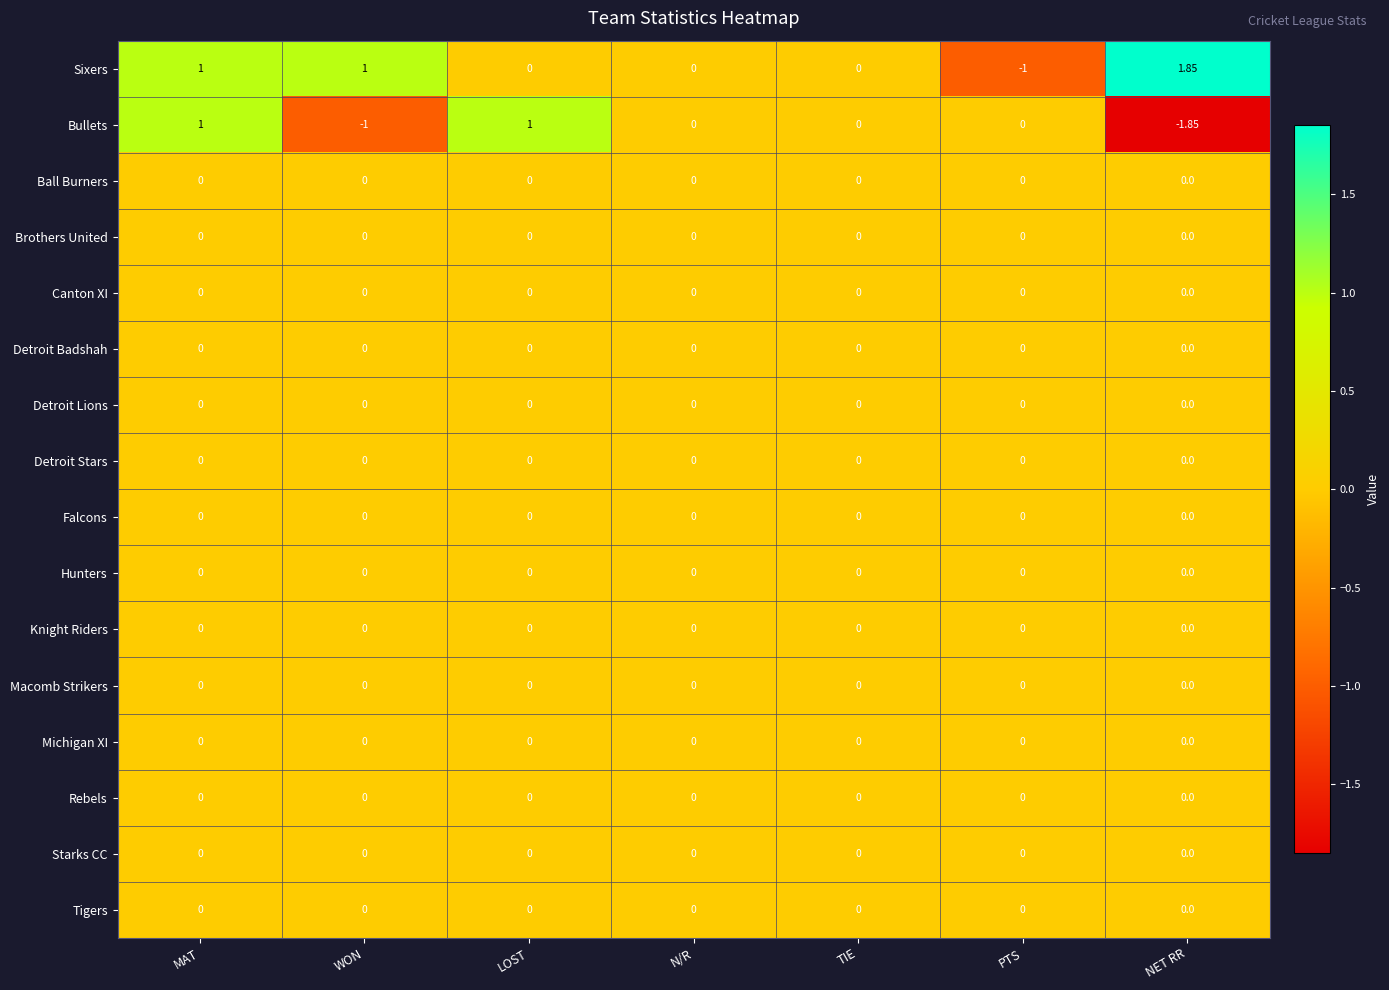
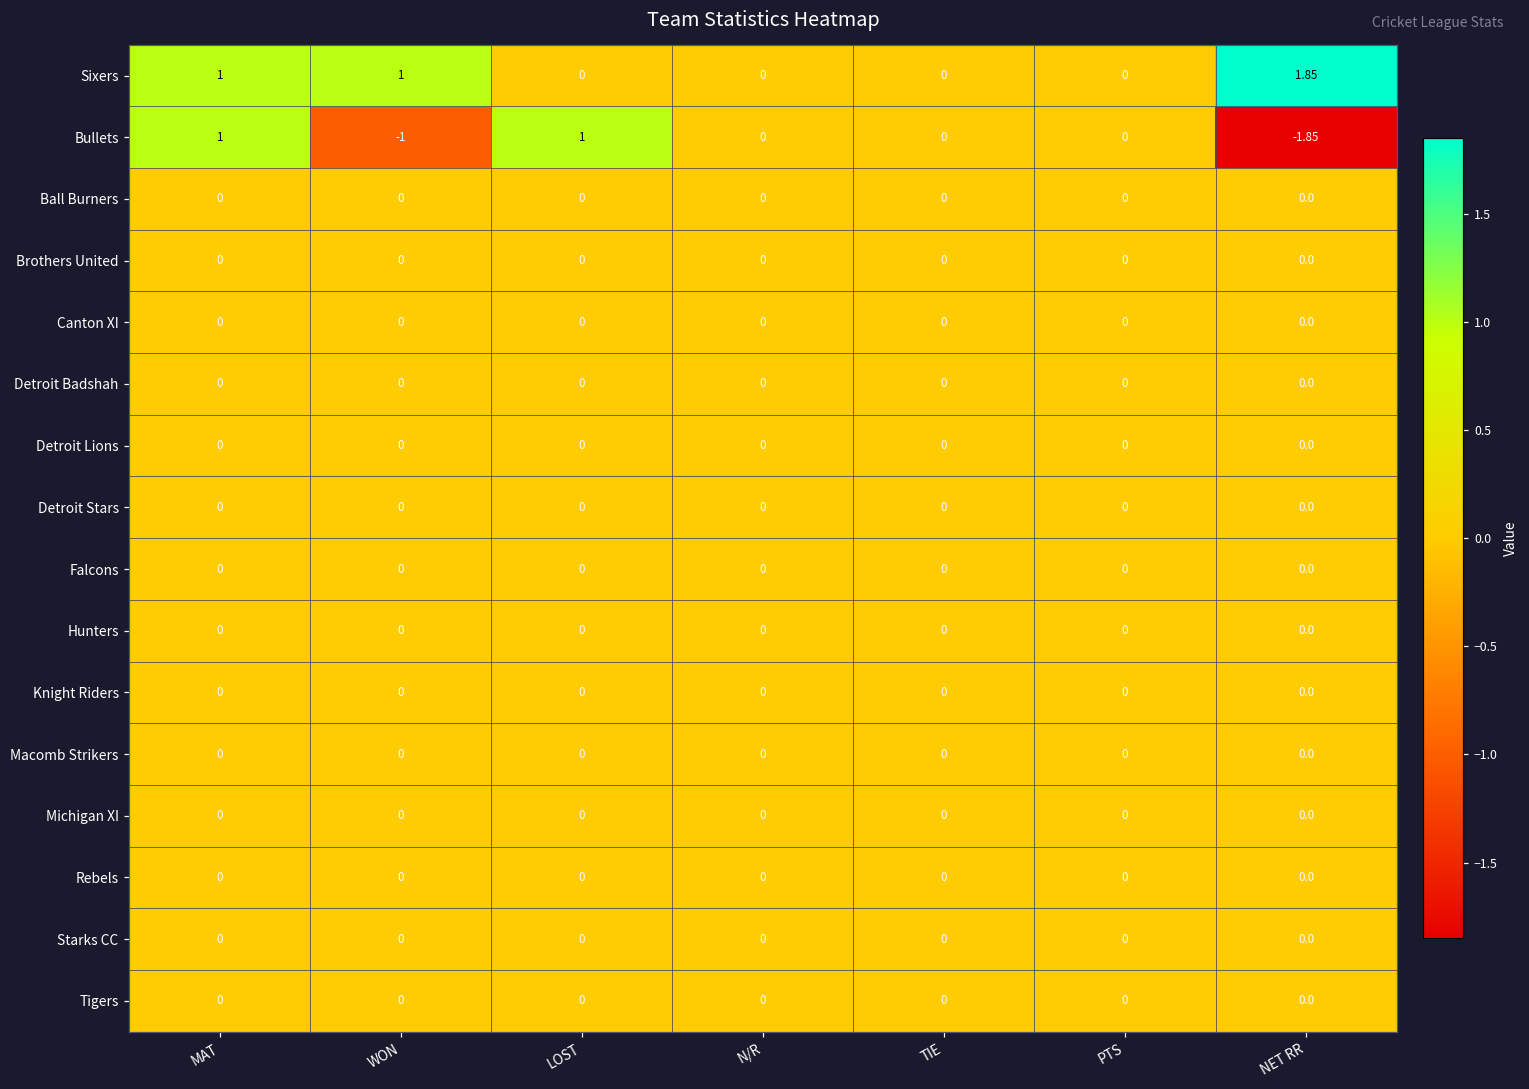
  {
    "Sixers": {
      "MAT": 1,
      "WON": 1,
      "LOST": 0,
      "N/R": 0,
      "TIE": 0,
-     "PTS": -1,
+     "PTS": 0,
      "NET RR": 1.85
    },
    "Bullets": {
      "MAT": 1,
      "WON": -1,
      "LOST": 1,
      "N/R": 0,
      "TIE": 0,
      "PTS": 0,
      "NET RR": -1.85
    },
    "Ball Burners": {
      "MAT": 0,
      "WON": 0,
      "LOST": 0,
      "N/R": 0,
      "TIE": 0,
      "PTS": 0,
      "NET RR": 0.0
    },
    "Brothers United": {
      "MAT": 0,
      "WON": 0,
      "LOST": 0,
      "N/R": 0,
      "TIE": 0,
      "PTS": 0,
      "NET RR": 0.0
    },
    "Canton XI": {
      "MAT": 0,
      "WON": 0,
      "LOST": 0,
      "N/R": 0,
      "TIE": 0,
      "PTS": 0,
      "NET RR": 0.0
    },
    "Detroit Badshah": {
      "MAT": 0,
      "WON": 0,
      "LOST": 0,
      "N/R": 0,
      "TIE": 0,
      "PTS": 0,
      "NET RR": 0.0
    },
    "Detroit Lions": {
      "MAT": 0,
      "WON": 0,
      "LOST": 0,
      "N/R": 0,
      "TIE": 0,
      "PTS": 0,
      "NET RR": 0.0
    },
    "Detroit Stars": {
      "MAT": 0,
      "WON": 0,
      "LOST": 0,
      "N/R": 0,
      "TIE": 0,
      "PTS": 0,
      "NET RR": 0.0
    },
    "Falcons": {
      "MAT": 0,
      "WON": 0,
      "LOST": 0,
      "N/R": 0,
      "TIE": 0,
      "PTS": 0,
      "NET RR": 0.0
    },
    "Hunters": {
      "MAT": 0,
      "WON": 0,
      "LOST": 0,
      "N/R": 0,
      "TIE": 0,
      "PTS": 0,
      "NET RR": 0.0
    },
    "Knight Riders": {
      "MAT": 0,
      "WON": 0,
      "LOST": 0,
      "N/R": 0,
      "TIE": 0,
      "PTS": 0,
      "NET RR": 0.0
    },
    "Macomb Strikers": {
      "MAT": 0,
      "WON": 0,
      "LOST": 0,
      "N/R": 0,
      "TIE": 0,
      "PTS": 0,
      "NET RR": 0.0
    },
    "Michigan XI": {
      "MAT": 0,
      "WON": 0,
      "LOST": 0,
      "N/R": 0,
      "TIE": 0,
      "PTS": 0,
      "NET RR": 0.0
    },
    "Rebels": {
      "MAT": 0,
      "WON": 0,
      "LOST": 0,
      "N/R": 0,
      "TIE": 0,
      "PTS": 0,
      "NET RR": 0.0
    },
    "Starks CC": {
      "MAT": 0,
      "WON": 0,
      "LOST": 0,
      "N/R": 0,
      "TIE": 0,
      "PTS": 0,
      "NET RR": 0.0
    },
    "Tigers": {
      "MAT": 0,
      "WON": 0,
      "LOST": 0,
      "N/R": 0,
      "TIE": 0,
      "PTS": 0,
      "NET RR": 0.0
    }
  }
